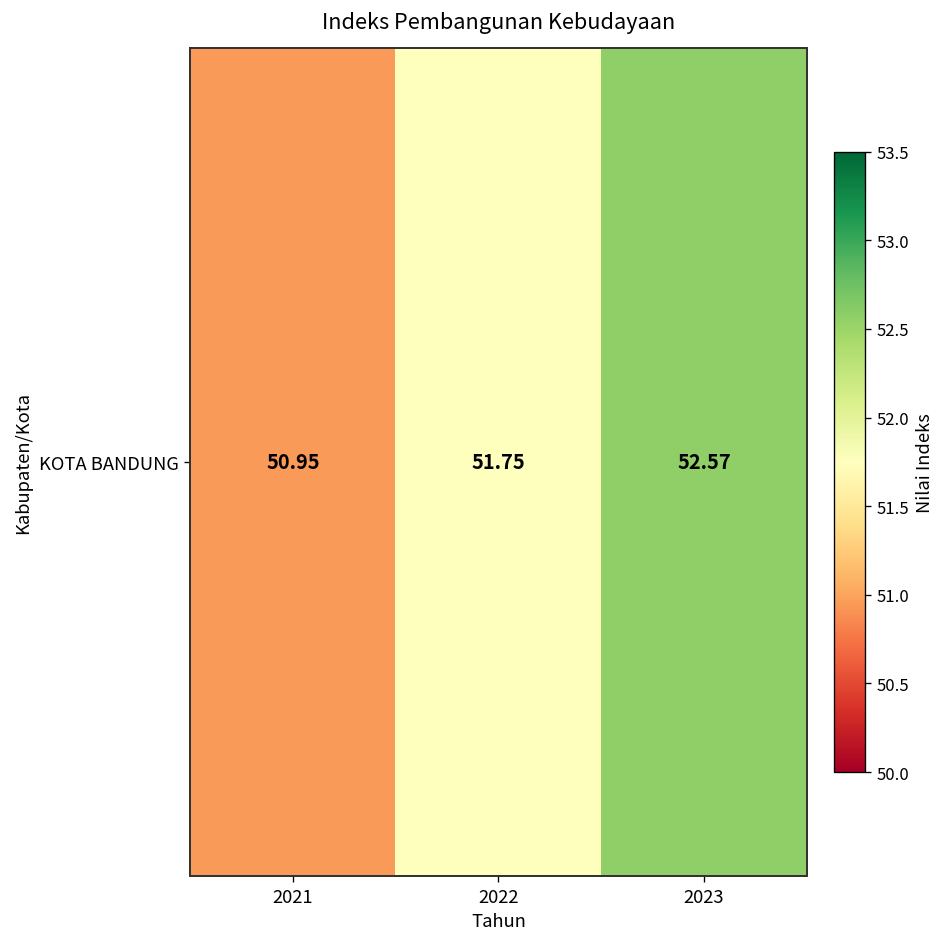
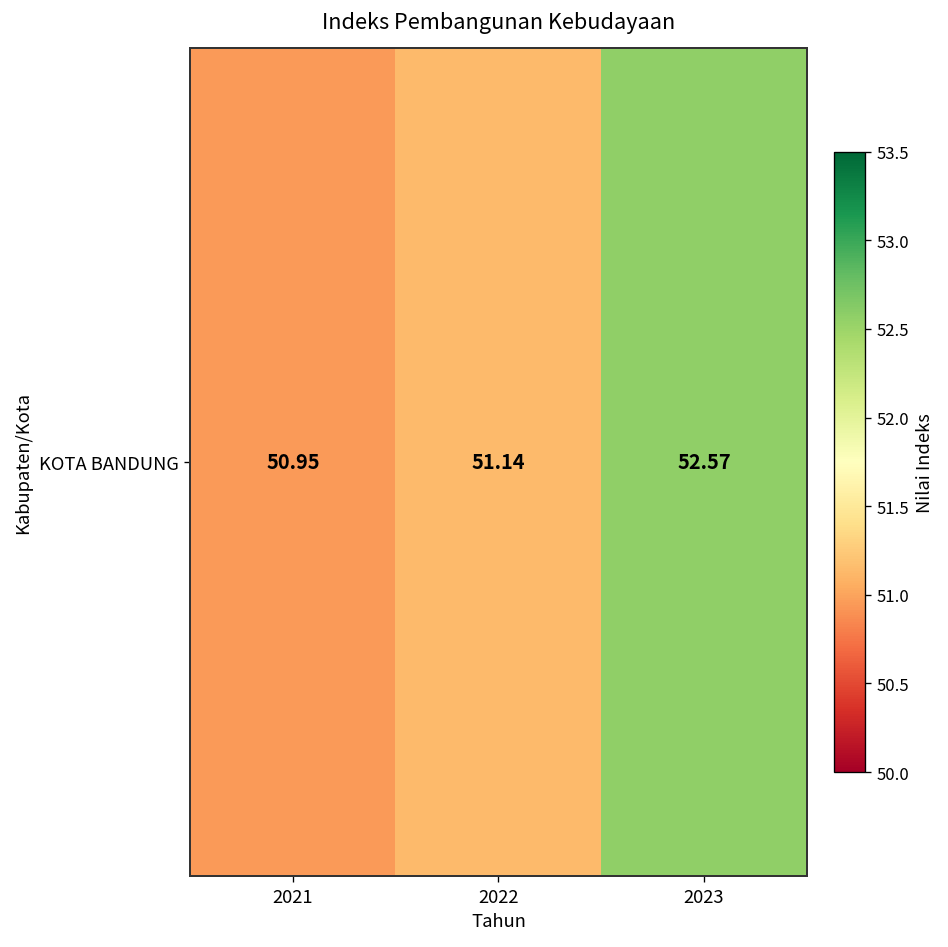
  {
    "KOTA BANDUNG": {
      "2021": 50.95,
-     "2022": 51.75,
+     "2022": 51.14,
      "2023": 52.57
    }
  }
